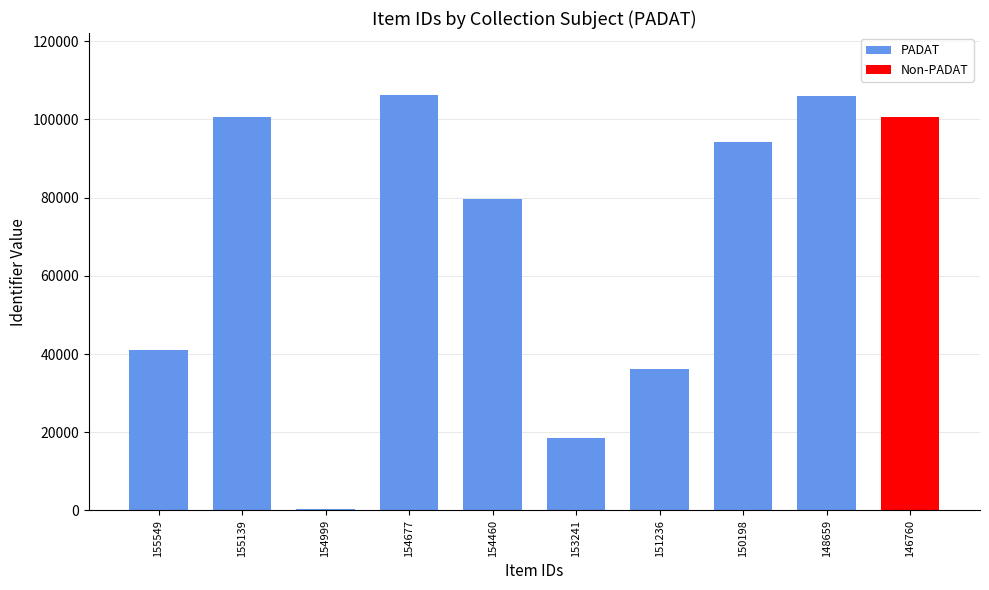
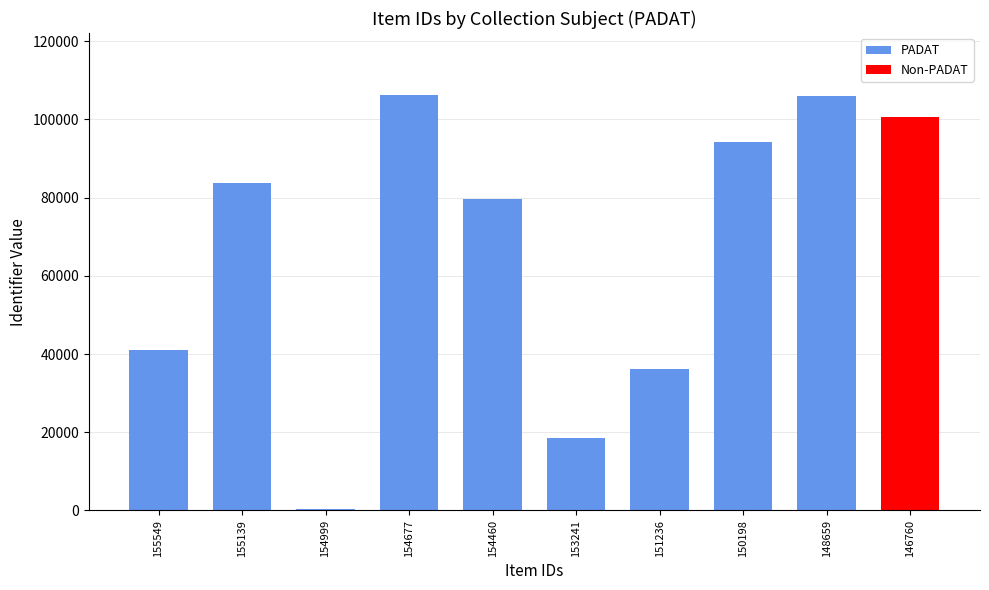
  {
    "155549": 41000,
-   "155139": 101000,
+   "155139": 84000,
    "154677": 106000,
    "154460": 80000,
    "153241": 19000,
    "151236": 36000,
    "150198": 94000,
    "148659": 106000,
    "146760": 101000
  }
